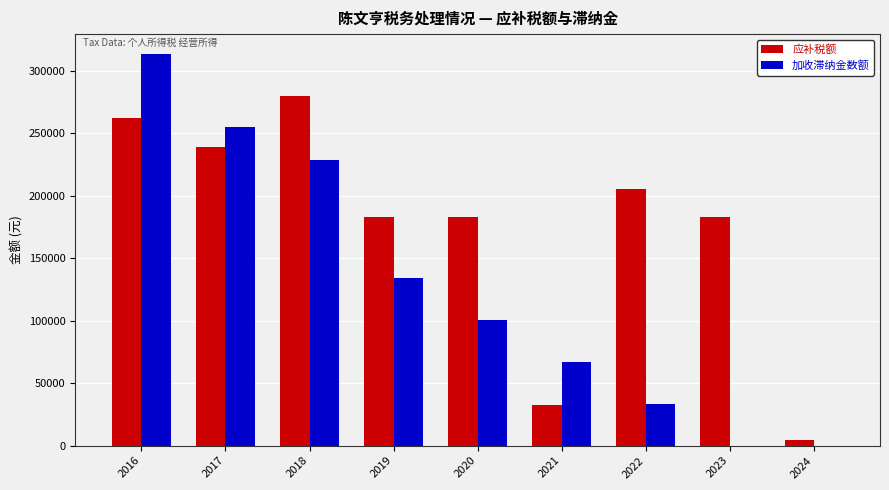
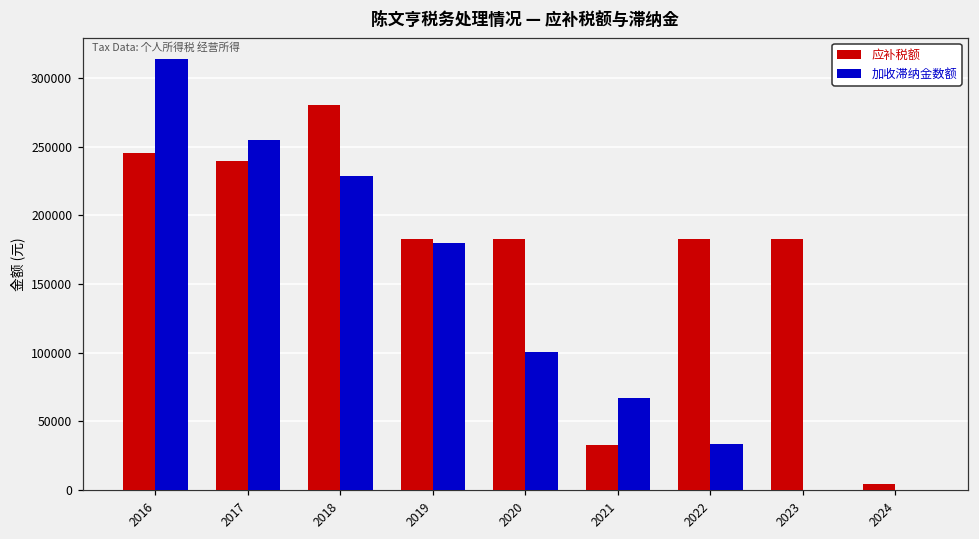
  {
    "应补税额": {
-     "2016": 262000,
+     "2016": 245000,
      "2017": 239000,
      "2018": 280000,
      "2019": 183000,
      "2020": 183000,
      "2021": 33000,
-     "2022": 205000,
+     "2022": 183000,
      "2023": 183000,
      "2024": 4000
    },
    "加收滞纳金数额": {
      "2016": 314000,
      "2017": 255000,
      "2018": 229000,
-     "2019": 134000,
+     "2019": 180000,
      "2020": 100000,
      "2021": 67000,
      "2022": 34000,
      "2023": 0,
      "2024": 0
    }
  }
